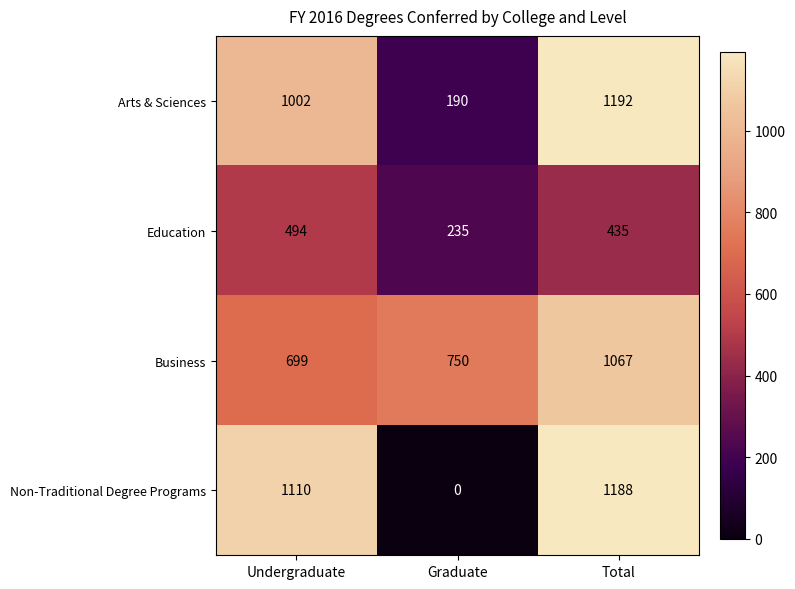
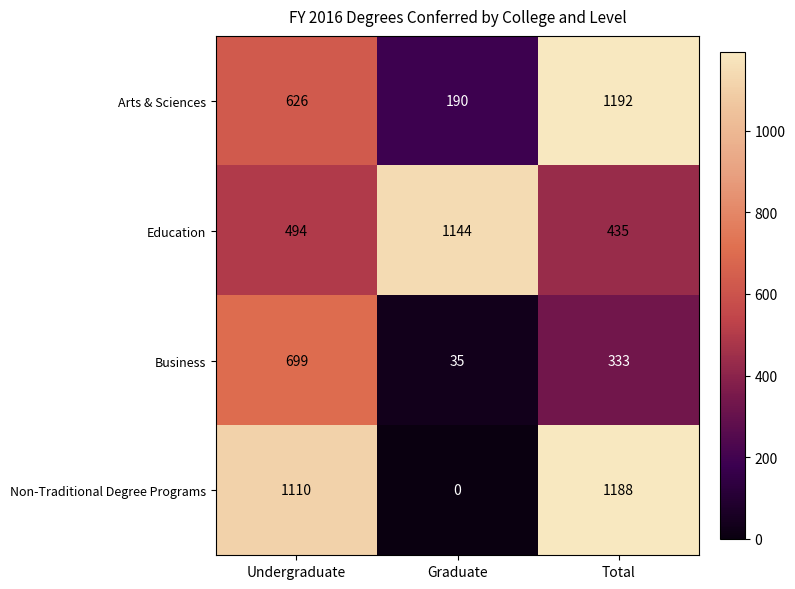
  {
    "Arts & Sciences": {
-     "Undergraduate": 1002,
+     "Undergraduate": 626,
      "Graduate": 190,
      "Total": 1192
    },
    "Education": {
      "Undergraduate": 494,
-     "Graduate": 235,
+     "Graduate": 1144,
      "Total": 435
    },
    "Business": {
      "Undergraduate": 699,
-     "Graduate": 750,
-     "Total": 1067
+     "Graduate": 35,
+     "Total": 333
    },
    "Non-Traditional Degree Programs": {
      "Undergraduate": 1110,
      "Graduate": 0,
      "Total": 1188
    }
  }
